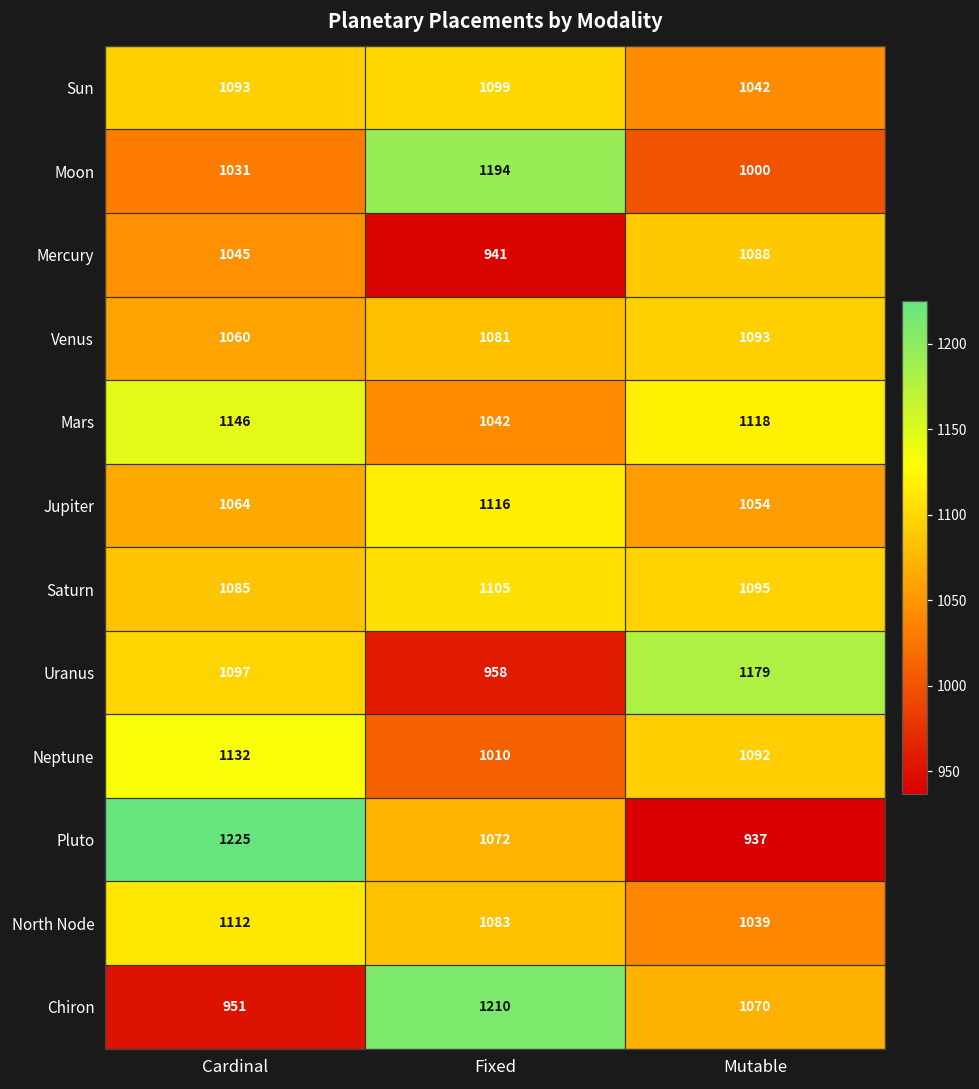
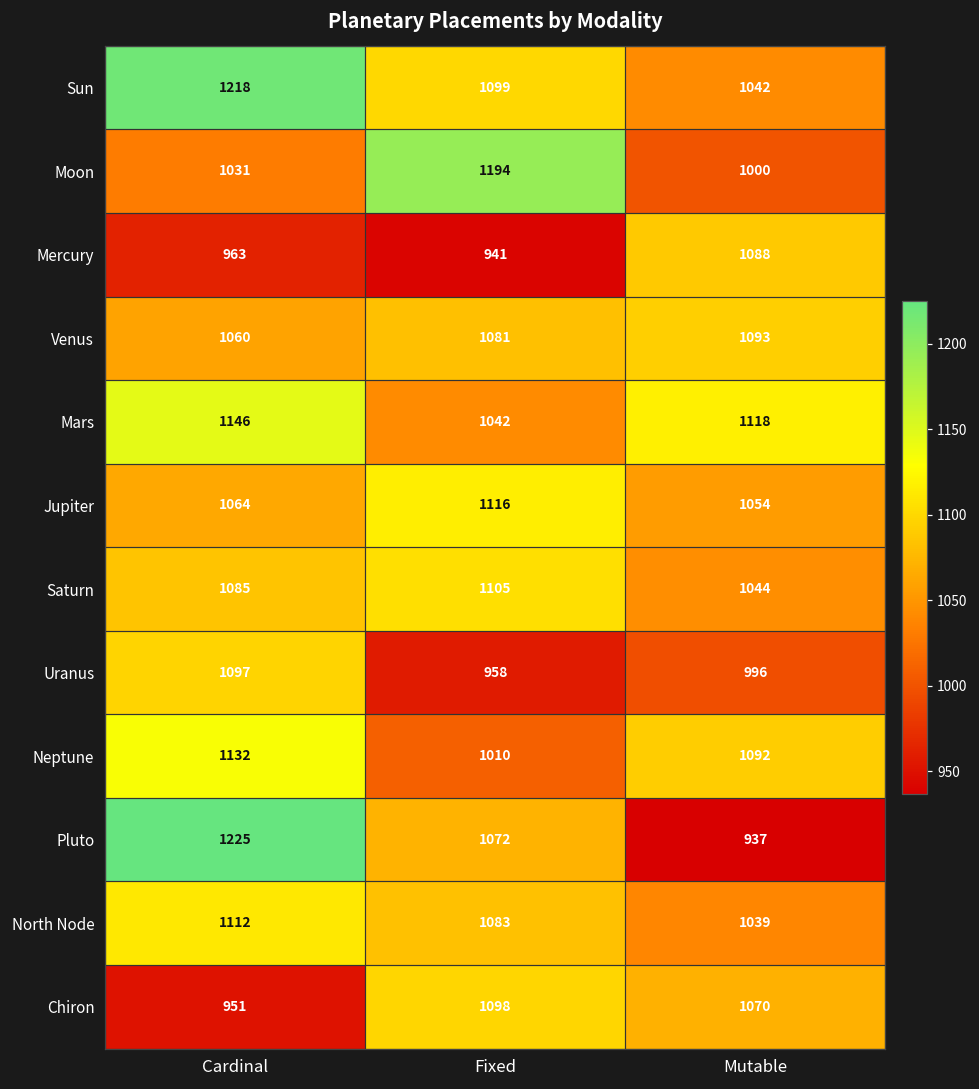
  {
    "Sun": {
-     "Cardinal": 1093,
+     "Cardinal": 1218,
      "Fixed": 1099,
      "Mutable": 1042
    },
    "Moon": {
      "Cardinal": 1031,
      "Fixed": 1194,
      "Mutable": 1000
    },
    "Mercury": {
-     "Cardinal": 1045,
+     "Cardinal": 963,
      "Fixed": 941,
      "Mutable": 1088
    },
    "Venus": {
      "Cardinal": 1060,
      "Fixed": 1081,
      "Mutable": 1093
    },
    "Mars": {
      "Cardinal": 1146,
      "Fixed": 1042,
      "Mutable": 1118
    },
    "Jupiter": {
      "Cardinal": 1064,
      "Fixed": 1116,
      "Mutable": 1054
    },
    "Saturn": {
      "Cardinal": 1085,
      "Fixed": 1105,
-     "Mutable": 1095
+     "Mutable": 1044
    },
    "Uranus": {
      "Cardinal": 1097,
      "Fixed": 958,
-     "Mutable": 1179
+     "Mutable": 996
    },
    "Neptune": {
      "Cardinal": 1132,
      "Fixed": 1010,
      "Mutable": 1092
    },
    "Pluto": {
      "Cardinal": 1225,
      "Fixed": 1072,
      "Mutable": 937
    },
    "North Node": {
      "Cardinal": 1112,
      "Fixed": 1083,
      "Mutable": 1039
    },
    "Chiron": {
      "Cardinal": 951,
-     "Fixed": 1210,
+     "Fixed": 1098,
      "Mutable": 1070
    }
  }
